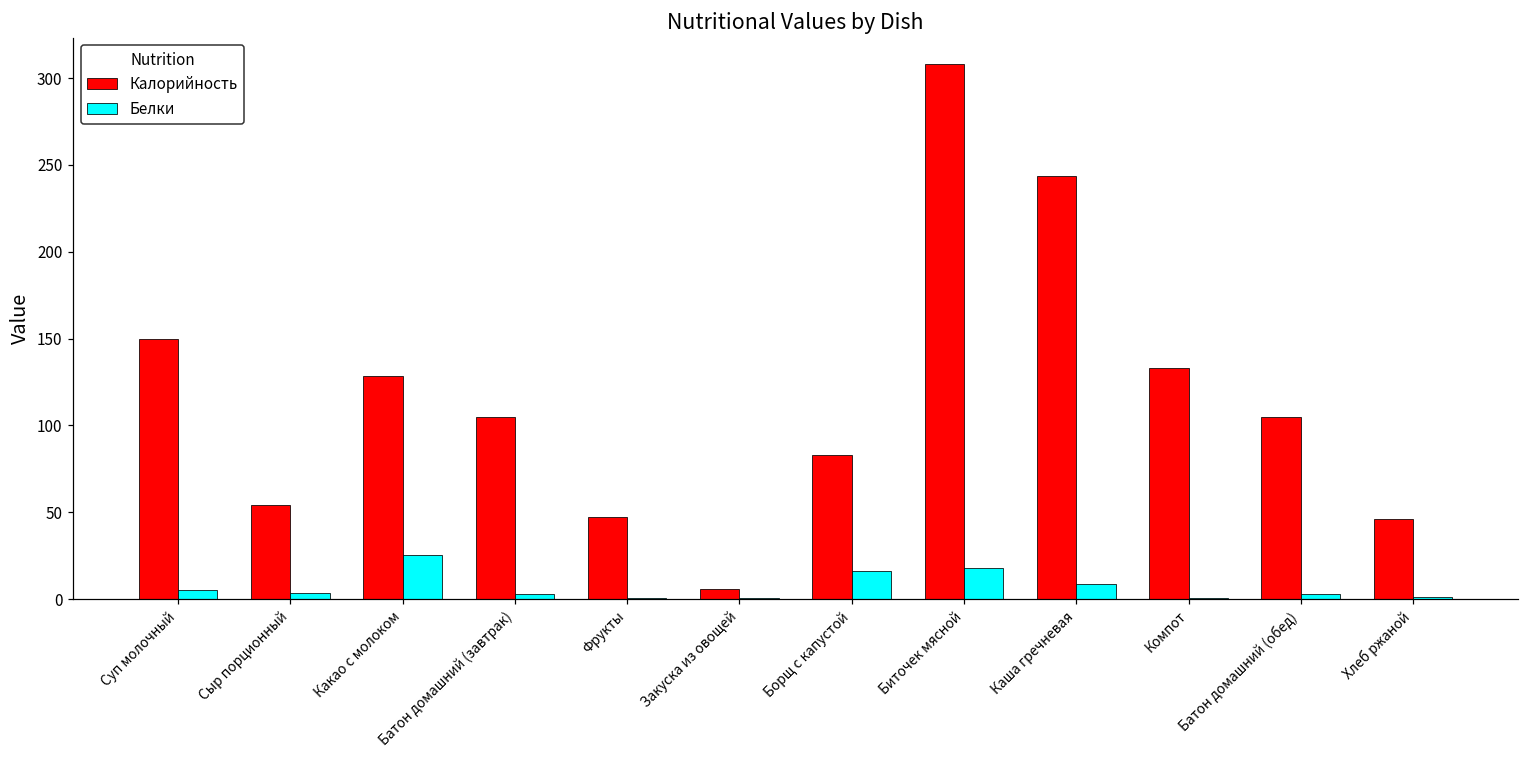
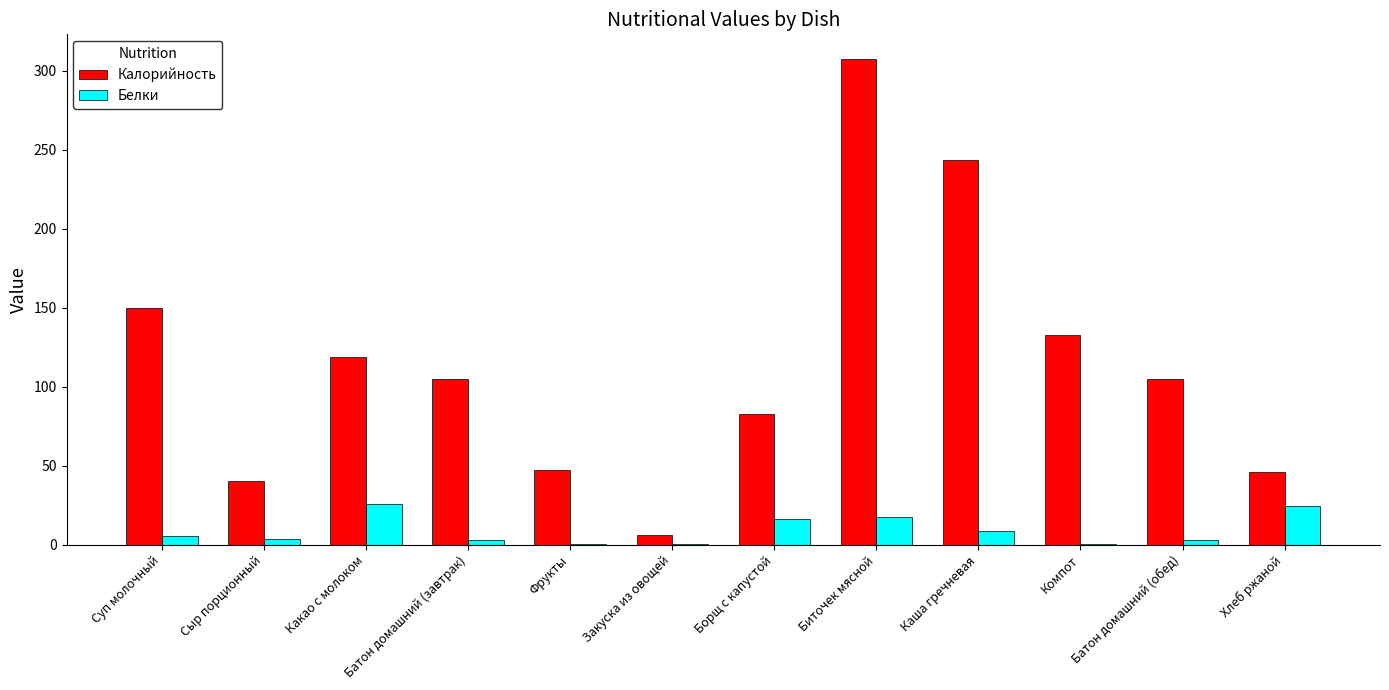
  {
    "Калорийность": {
      "Суп молочный": 150,
-     "Сыр порционный": 54,
-     "Какао с молоком": 129,
+     "Сыр порционный": 40,
+     "Какао с молоком": 119,
      "Батон домашний (завтрак)": 105,
      "Фрукты": 47,
      "Закуска из овощей": 6,
      "Борщ с капустой": 83,
      "Биточек мясной": 308,
      "Каша гречневая": 244,
      "Компот": 133,
      "Батон домашний (обед)": 105,
      "Хлеб ржаной": 46
    },
    "Белки": {
      "Суп молочный": 5,
      "Сыр порционный": 3,
      "Какао с молоком": 26,
      "Батон домашний (завтрак)": 3,
      "Борщ с капустой": 16,
      "Биточек мясной": 18,
      "Каша гречневая": 9,
      "Батон домашний (обед)": 3,
-     "Хлеб ржаной": 1
+     "Хлеб ржаной": 24
    }
  }
